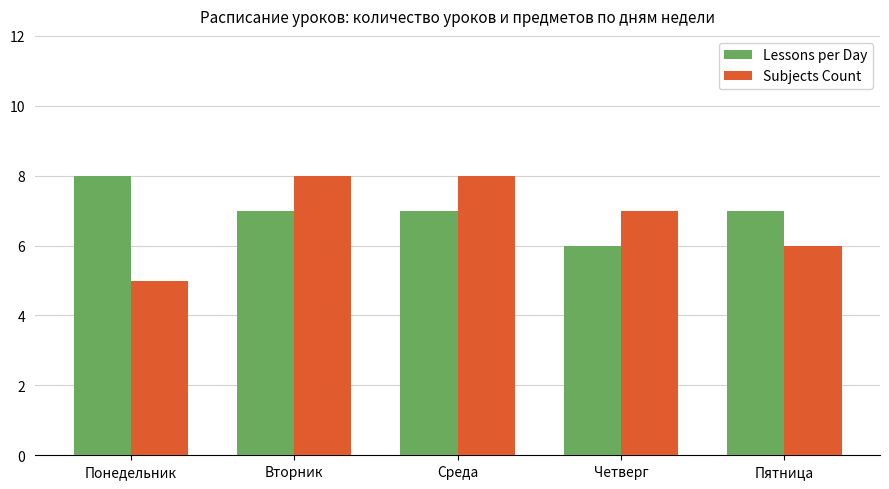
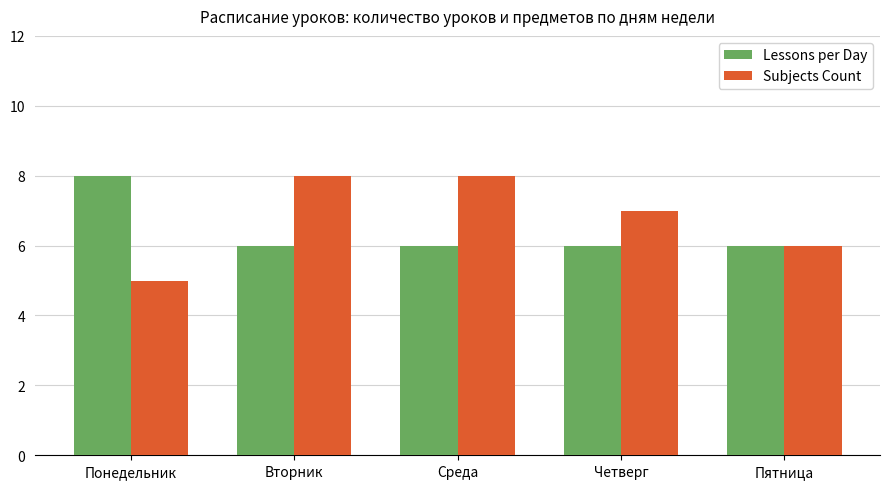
  {
    "Lessons per Day": {
      "Понедельник": 8,
-     "Вторник": 7,
-     "Среда": 7,
+     "Вторник": 6,
+     "Среда": 6,
      "Четверг": 6,
-     "Пятница": 7
+     "Пятница": 6
    },
    "Subjects Count": {
      "Понедельник": 5,
      "Вторник": 8,
      "Среда": 8,
      "Четверг": 7,
      "Пятница": 6
    }
  }
